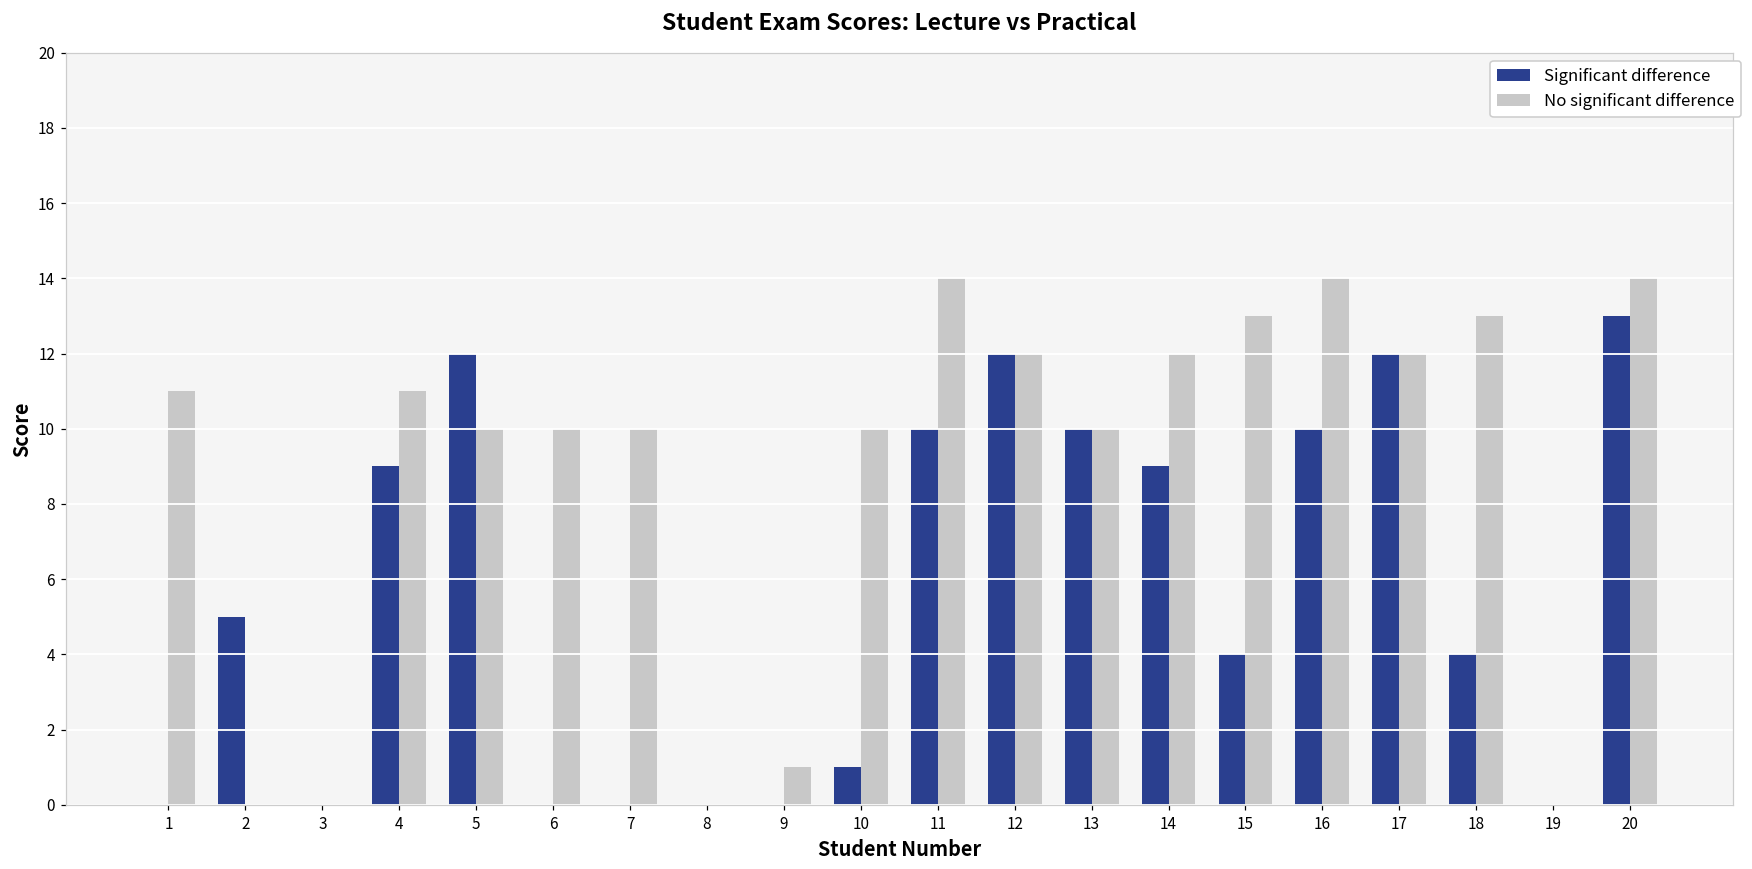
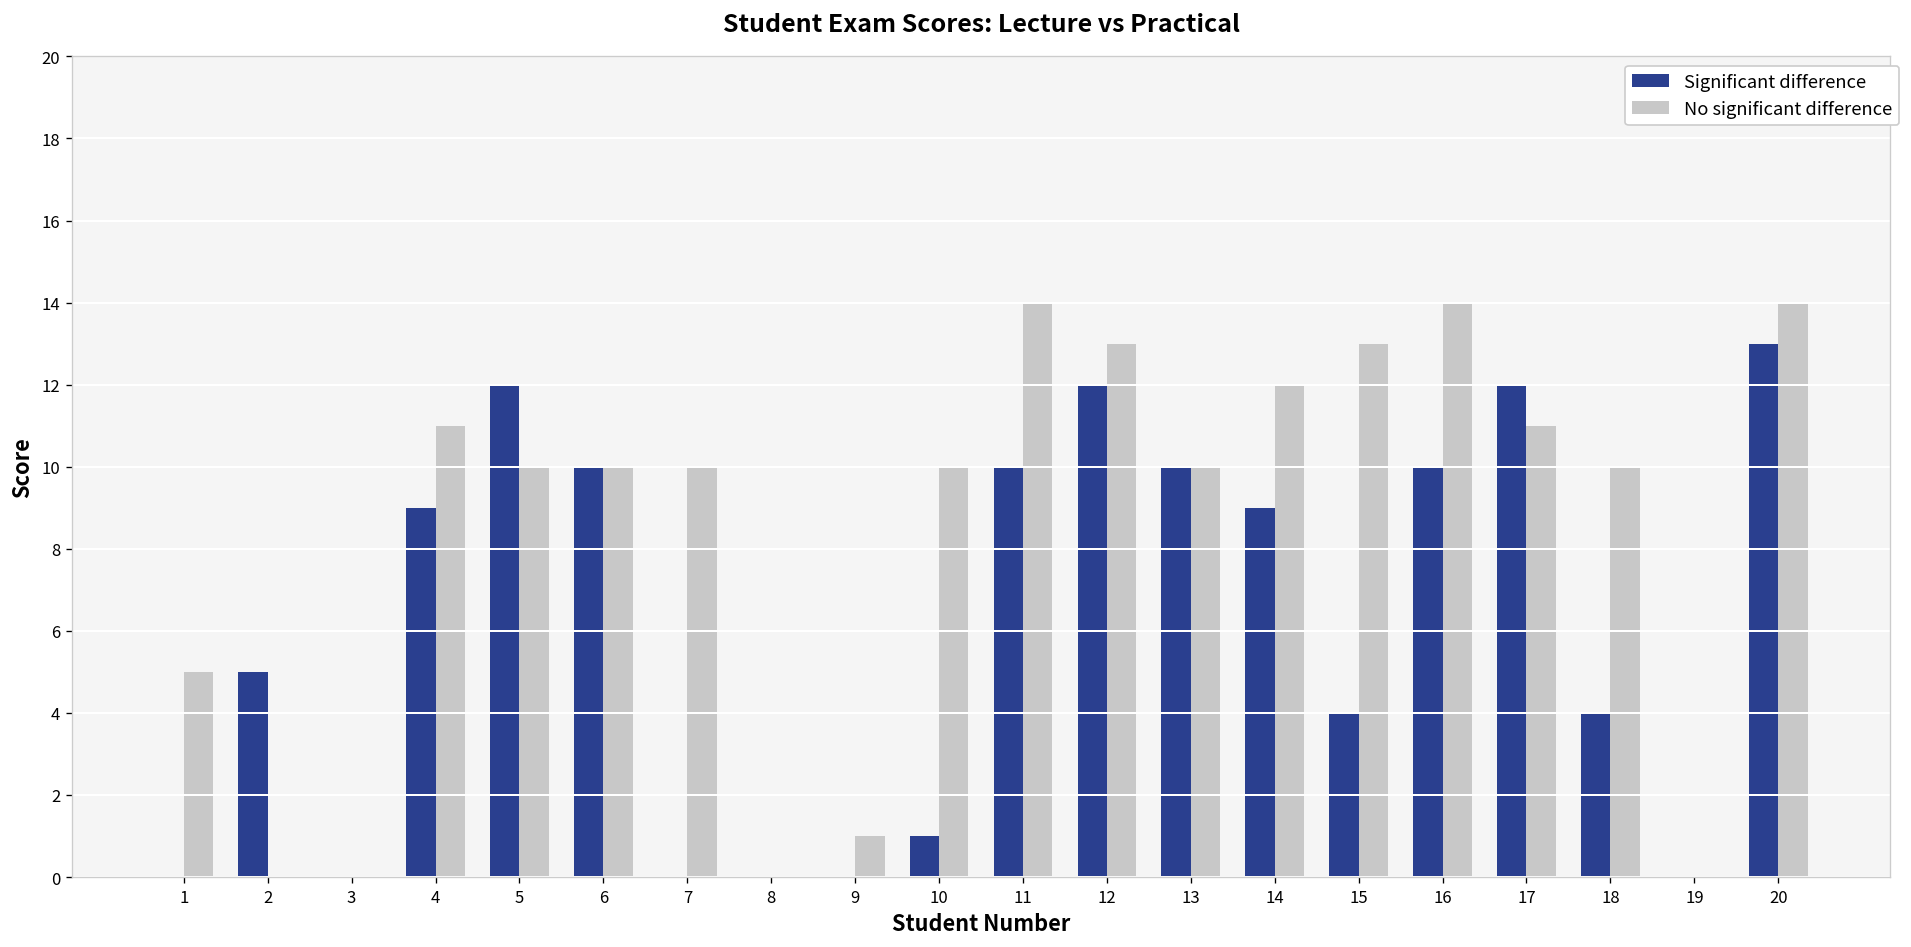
  {
    "Significant difference": {
      "1": 0,
      "2": 5,
      "3": 0,
      "4": 9,
      "5": 12,
-     "6": 0,
+     "6": 10,
      "7": 0,
      "8": 0,
      "9": 0,
      "10": 1,
      "11": 10,
      "12": 12,
      "13": 10,
      "14": 9,
      "15": 4,
      "16": 10,
      "17": 12,
      "18": 4,
      "19": 0,
      "20": 13
    },
    "No significant difference": {
-     "1": 11,
+     "1": 5,
      "2": 0,
      "3": 0,
      "4": 11,
      "5": 10,
      "6": 10,
      "7": 10,
      "8": 0,
      "9": 1,
      "10": 10,
      "11": 14,
-     "12": 12,
+     "12": 13,
      "13": 10,
      "14": 12,
      "15": 13,
      "16": 14,
-     "17": 12,
-     "18": 13,
+     "17": 11,
+     "18": 10,
      "19": 0,
      "20": 14
    }
  }
